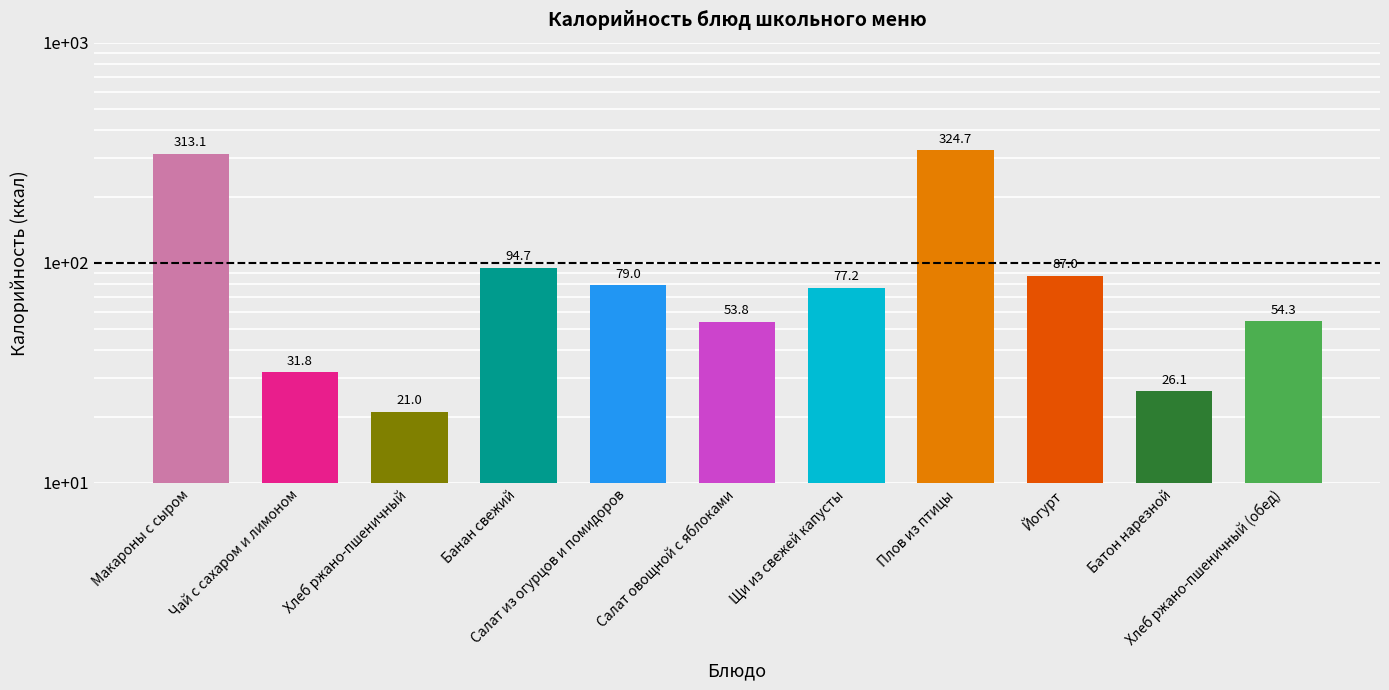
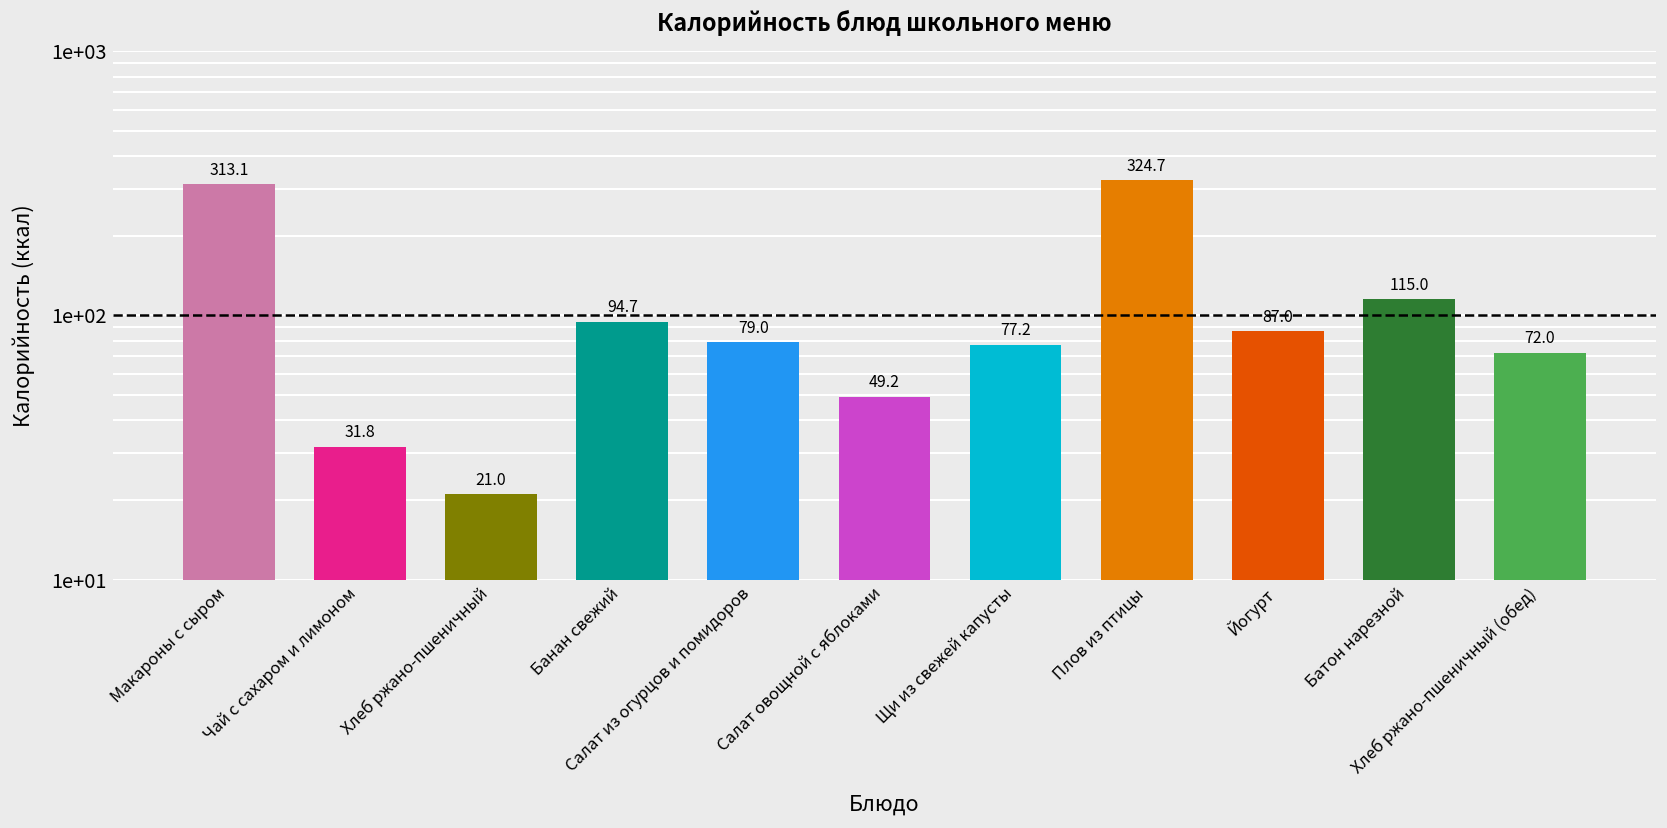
  {
    "Макароны с сыром": 313.1,
    "Чай с сахаром и лимоном": 31.8,
    "Хлеб ржано-пшеничный": 21.0,
    "Банан свежий": 94.7,
    "Салат из огурцов и помидоров": 79.0,
-   "Салат овощной с яблоками": 53.8,
+   "Салат овощной с яблоками": 49.2,
    "Щи из свежей капусты": 77.2,
    "Плов из птицы": 324.7,
    "Йогурт": 87.0,
-   "Батон нарезной": 26.1,
-   "Хлеб ржано-пшеничный (обед)": 54.3
+   "Батон нарезной": 115.0,
+   "Хлеб ржано-пшеничный (обед)": 72.0
  }
